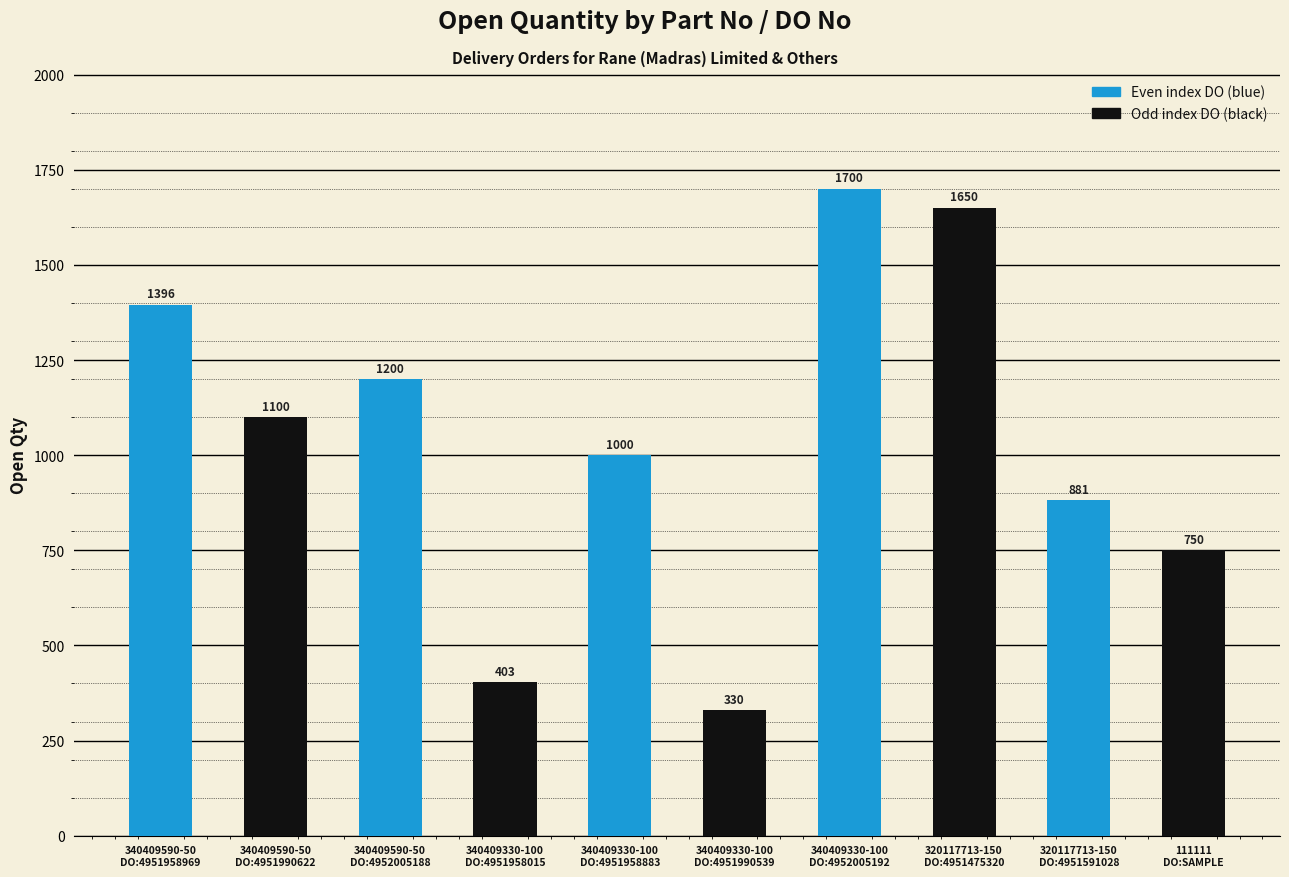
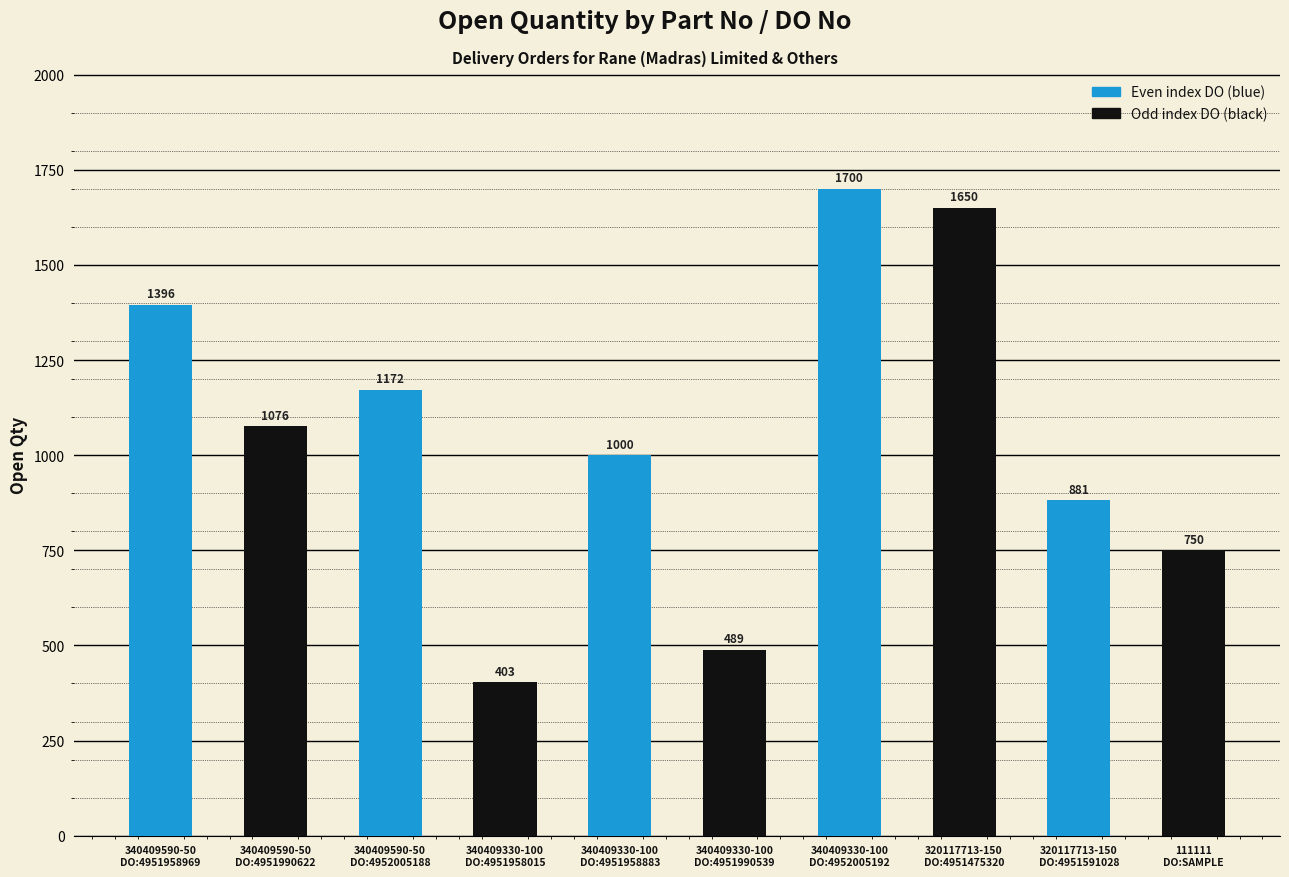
  {
    "340409590-50 DO:4951958969": 1396,
-   "340409590-50 DO:4951990622": 1100,
-   "340409590-50 DO:4952005188": 1200,
+   "340409590-50 DO:4951990622": 1076,
+   "340409590-50 DO:4952005188": 1172,
    "340409330-100 DO:4951958015": 403,
    "340409330-100 DO:4951958883": 1000,
-   "340409330-100 DO:4951990539": 330,
+   "340409330-100 DO:4951990539": 489,
    "340409330-100 DO:4952005192": 1700,
    "320117713-150 DO:4951475320": 1650,
    "320117713-150 DO:4951591028": 881,
    "111111 DO:SAMPLE": 750
  }
